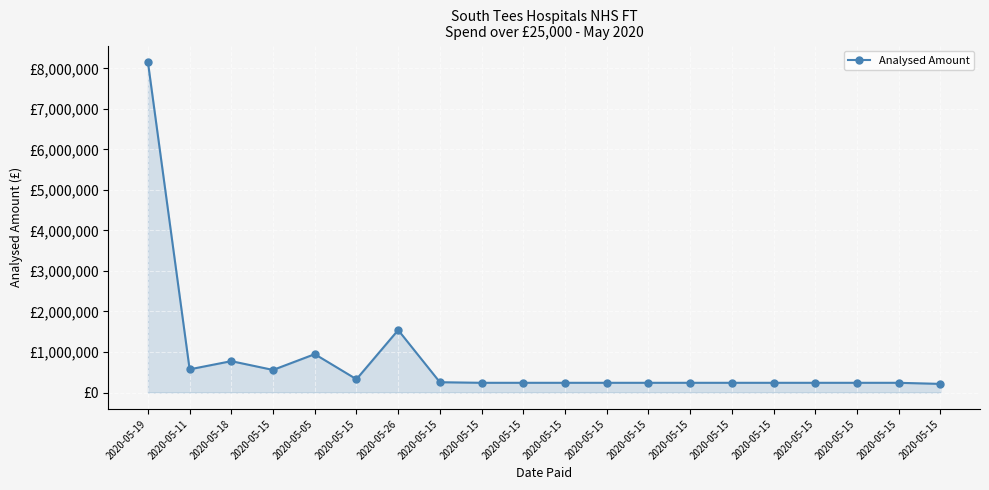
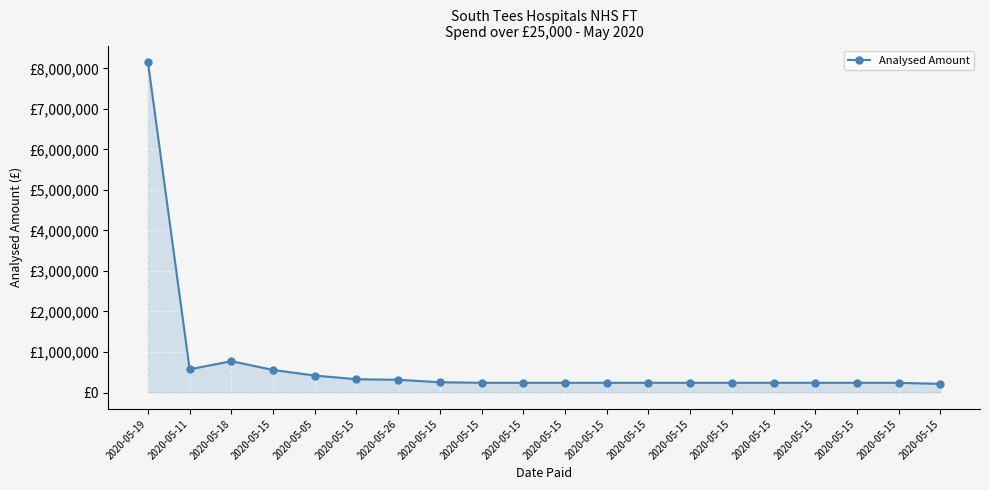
  {
    "2020-05-19": "£8,200,000",
    "2020-05-11": "£600,000",
    "2020-05-18": "£800,000",
-   "2020-05-05": "£900,000",
-   "2020-05-26": "£1,500,000"
+   "2020-05-05": "£400,000",
+   "2020-05-26": "£300,000"
  }
